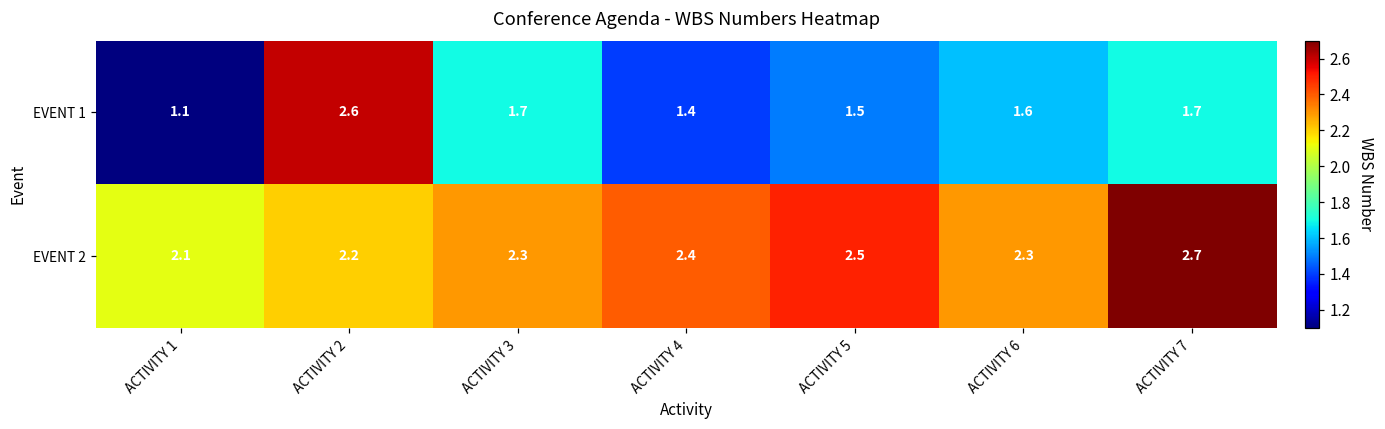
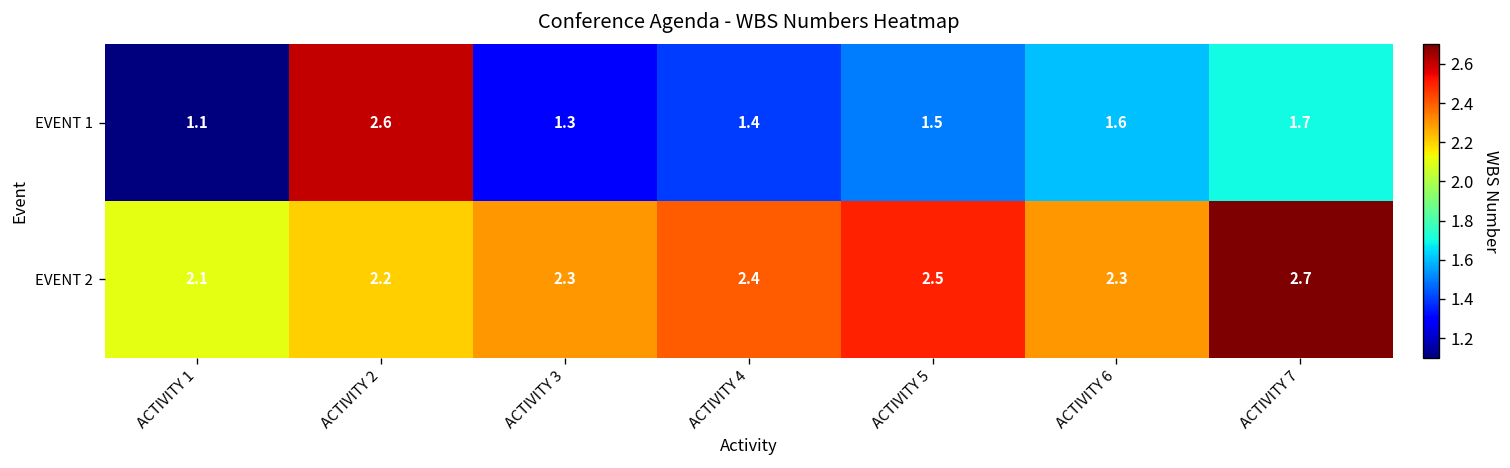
  {
    "EVENT 1": {
      "ACTIVITY 1": 1.1,
      "ACTIVITY 2": 2.6,
-     "ACTIVITY 3": 1.7,
+     "ACTIVITY 3": 1.3,
      "ACTIVITY 4": 1.4,
      "ACTIVITY 5": 1.5,
      "ACTIVITY 6": 1.6,
      "ACTIVITY 7": 1.7
    },
    "EVENT 2": {
      "ACTIVITY 1": 2.1,
      "ACTIVITY 2": 2.2,
      "ACTIVITY 3": 2.3,
      "ACTIVITY 4": 2.4,
      "ACTIVITY 5": 2.5,
      "ACTIVITY 6": 2.3,
      "ACTIVITY 7": 2.7
    }
  }
